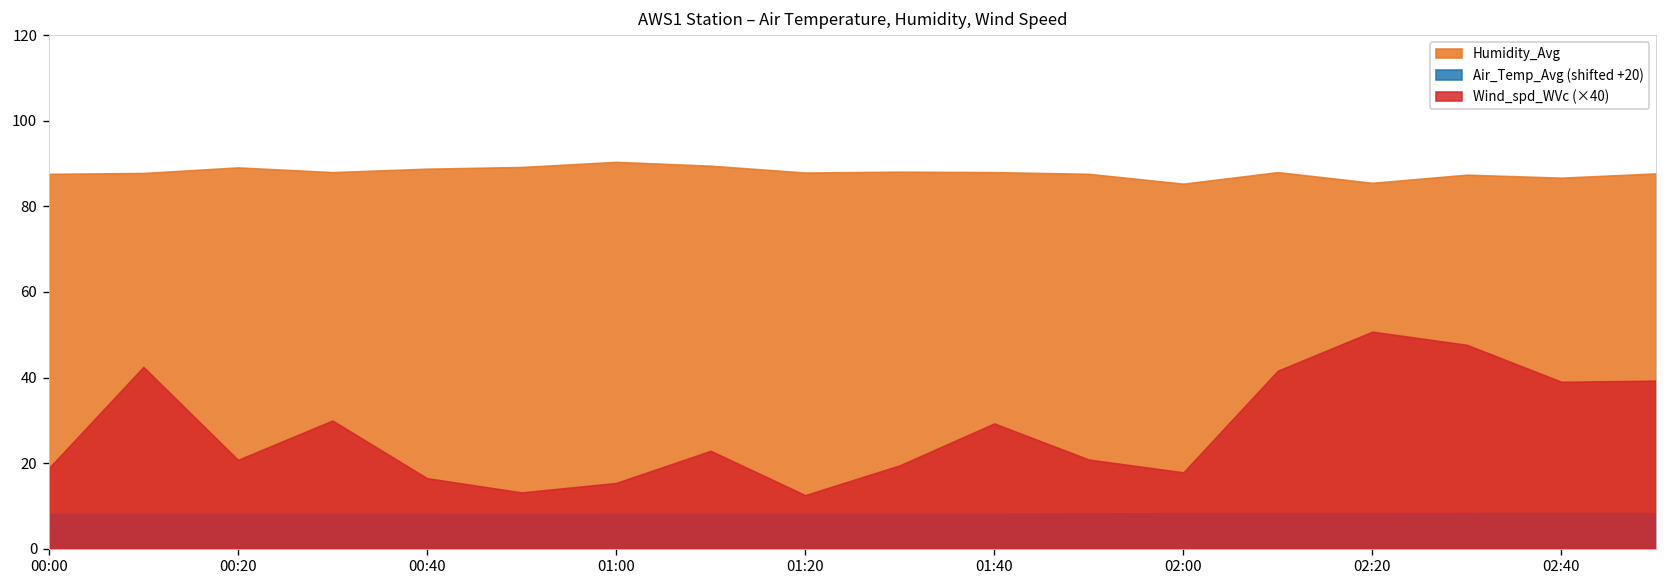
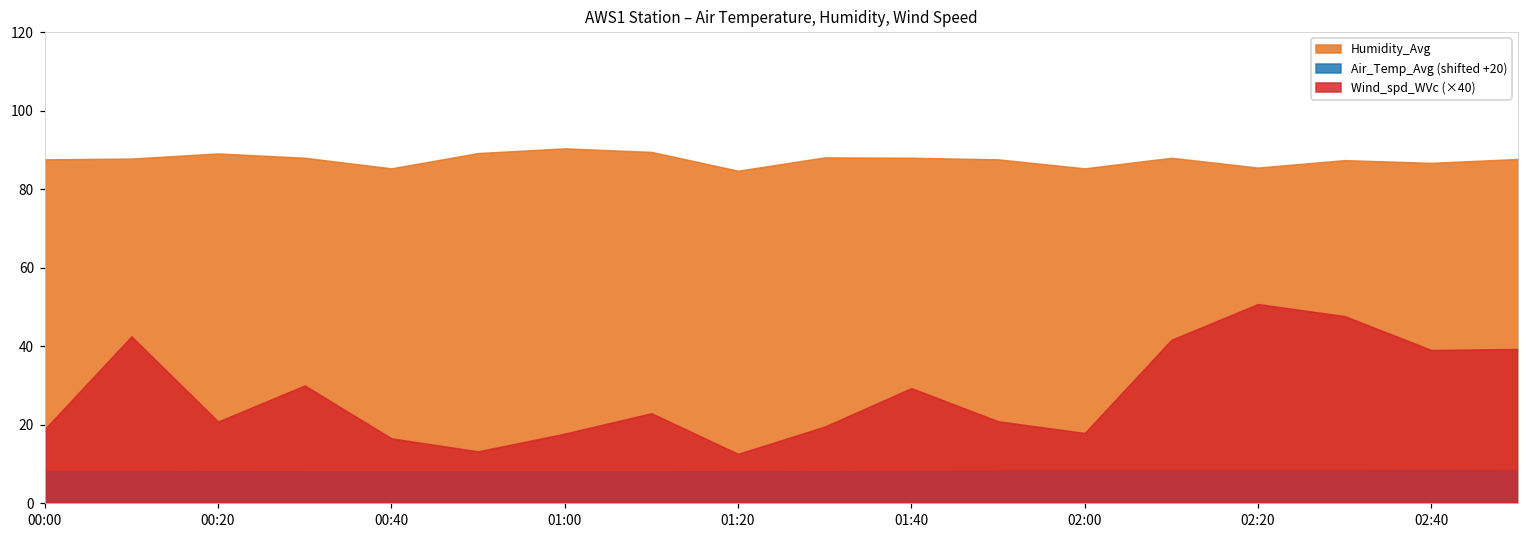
  {
    "Humidity_Avg": {
      "00:00": 88,
      "00:20": 89,
-     "00:40": 89,
+     "00:40": 85,
      "01:00": 90,
-     "01:20": 88,
+     "01:20": 85,
      "01:40": 88,
      "02:00": 85,
      "02:20": 86,
      "02:40": 87
    },
    "Air_Temp_Avg (shifted +20)": {
      "00:00": 8,
      "00:20": 8,
      "00:40": 8,
      "01:00": 8,
      "01:20": 8,
      "01:40": 8,
      "02:00": 8,
      "02:20": 8,
      "02:40": 8
    },
    "Wind_spd_WVc (×40)": {
      "00:00": 19,
      "00:20": 21,
      "00:40": 16,
-     "01:00": 15,
+     "01:00": 18,
      "01:20": 13,
      "01:40": 29,
      "02:00": 18,
      "02:20": 51,
      "02:40": 39
    }
  }
